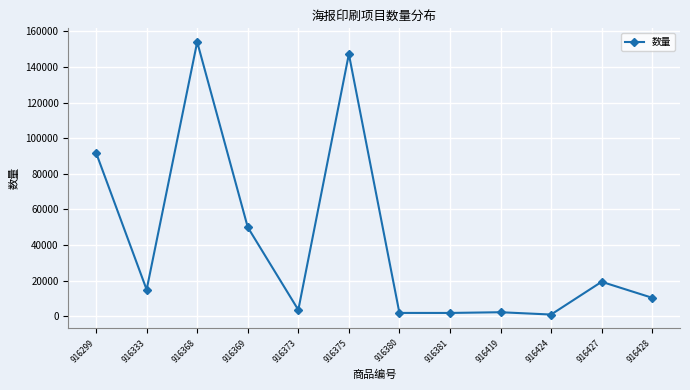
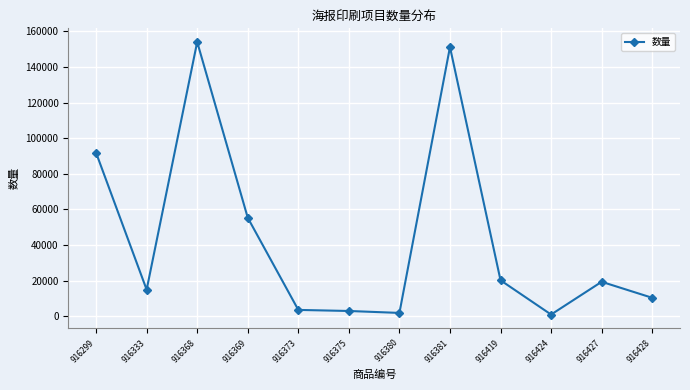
  {
    "916299": 92000,
    "916333": 15000,
    "916368": 154000,
-   "916369": 50000,
+   "916369": 55000,
    "916373": 4000,
-   "916375": 147000,
+   "916375": 3000,
    "916380": 2000,
-   "916381": 2000,
-   "916419": 2000,
+   "916381": 151000,
+   "916419": 20000,
    "916424": 1000,
    "916427": 19000,
    "916428": 10000
  }
